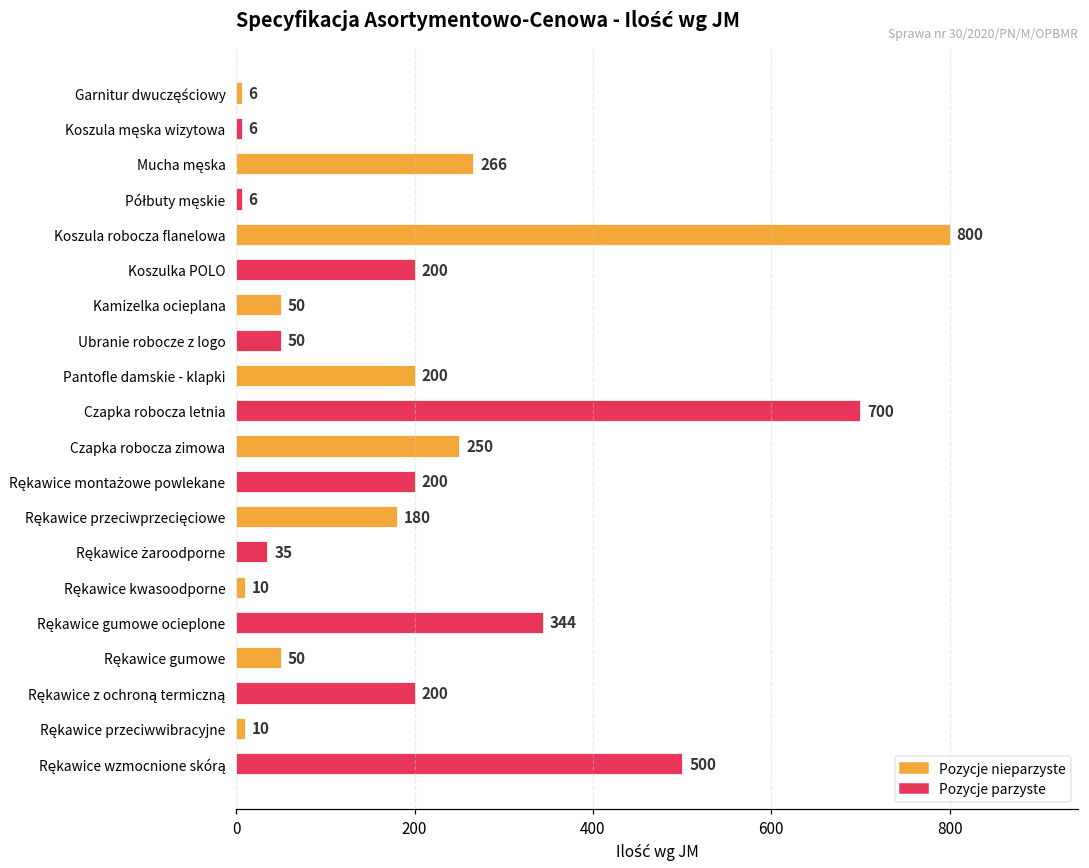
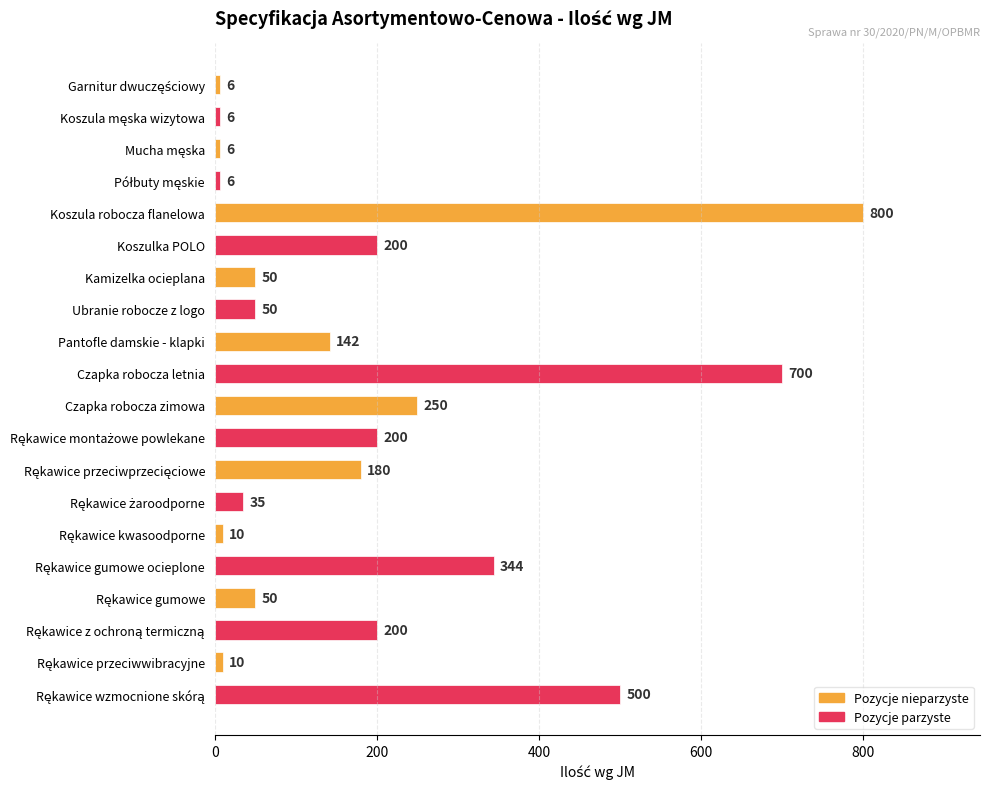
  {
    "Garnitur dwuczęściowy": 6,
    "Koszula męska wizytowa": 6,
-   "Mucha męska": 266,
+   "Mucha męska": 6,
    "Półbuty męskie": 6,
    "Koszula robocza flanelowa": 800,
    "Koszulka POLO": 200,
    "Kamizelka ocieplana": 50,
    "Ubranie robocze z logo": 50,
-   "Pantofle damskie - klapki": 200,
+   "Pantofle damskie - klapki": 142,
    "Czapka robocza letnia": 700,
    "Czapka robocza zimowa": 250,
    "Rękawice montażowe powlekane": 200,
    "Rękawice przeciwprzecięciowe": 180,
    "Rękawice żaroodporne": 35,
    "Rękawice kwasoodporne": 10,
    "Rękawice gumowe ocieplone": 344,
    "Rękawice gumowe": 50,
    "Rękawice z ochroną termiczną": 200,
    "Rękawice przeciwwibracyjne": 10,
    "Rękawice wzmocnione skórą": 500
  }
